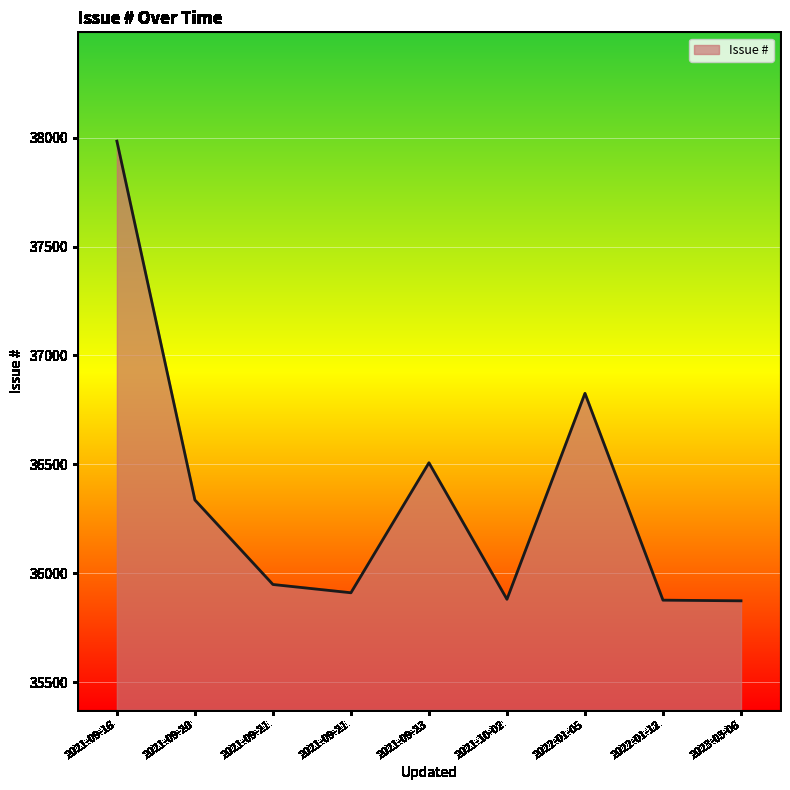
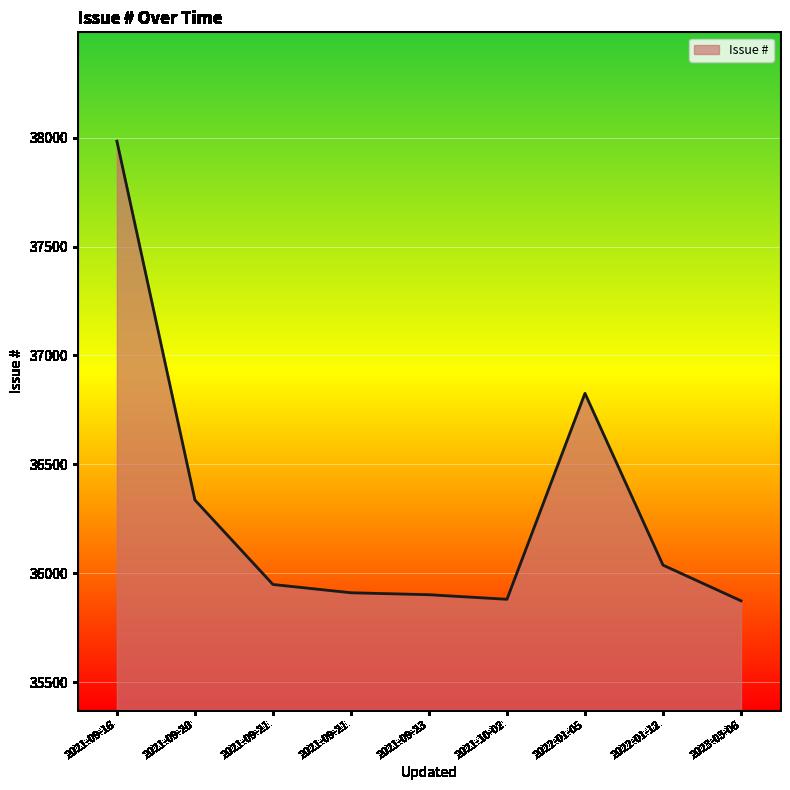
  {
    "2021-09-16": 37980,
    "2021-09-20": 36340,
-   "2021-09-23": 36510,
+   "2021-09-23": 35900,
    "2021-10-02": 35880,
    "2022-01-05": 36830,
-   "2022-01-12": 35880,
+   "2022-01-12": 36040,
    "2023-03-06": 35870
  }
